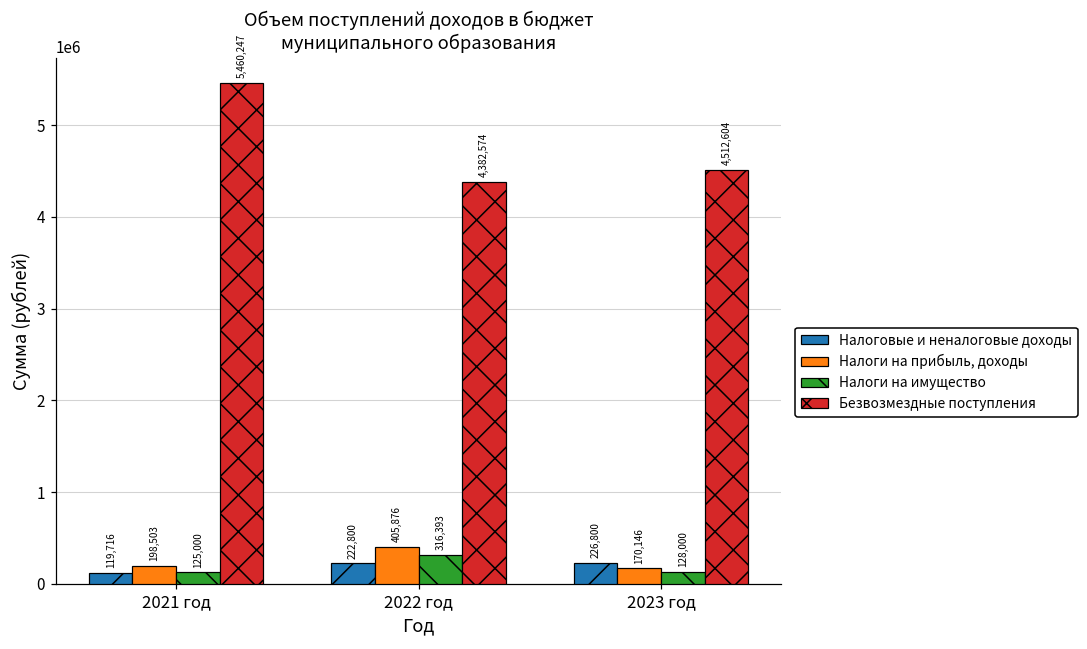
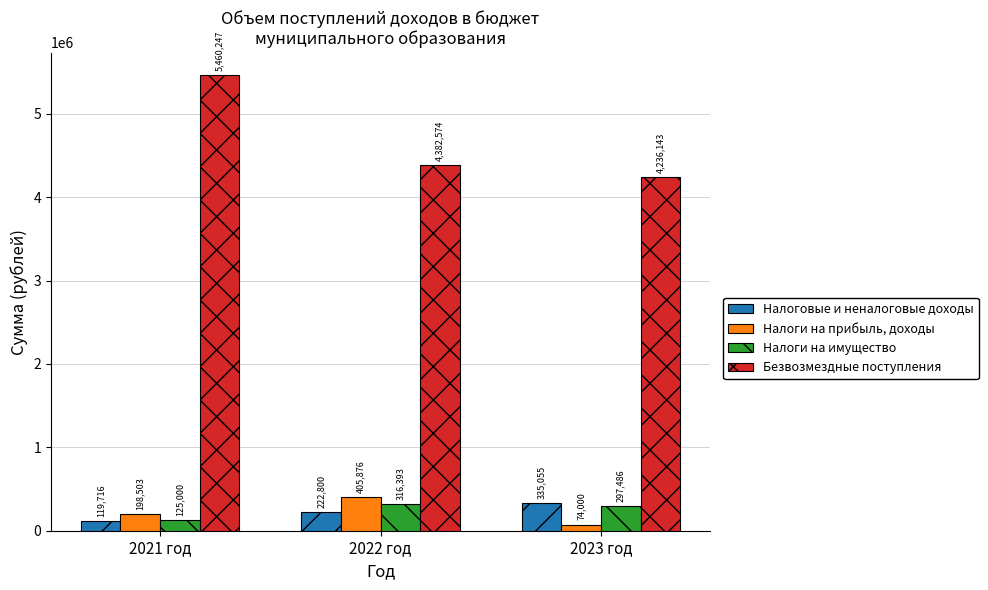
  {
    "Налоговые и неналоговые доходы": {
      "2021 год": "119,716",
      "2022 год": "222,800",
-     "2023 год": "226,800"
+     "2023 год": "335,055"
    },
    "Налоги на прибыль, доходы": {
      "2021 год": "198,503",
      "2022 год": "405,876",
-     "2023 год": "170,146"
+     "2023 год": "74,000"
    },
    "Налоги на имущество": {
      "2021 год": "125,000",
      "2022 год": "316,393",
-     "2023 год": "128,000"
+     "2023 год": "297,486"
    },
    "Безвозмездные поступления": {
      "2021 год": "5,460,247",
      "2022 год": "4,382,574",
-     "2023 год": "4,512,604"
+     "2023 год": "4,236,143"
    }
  }
